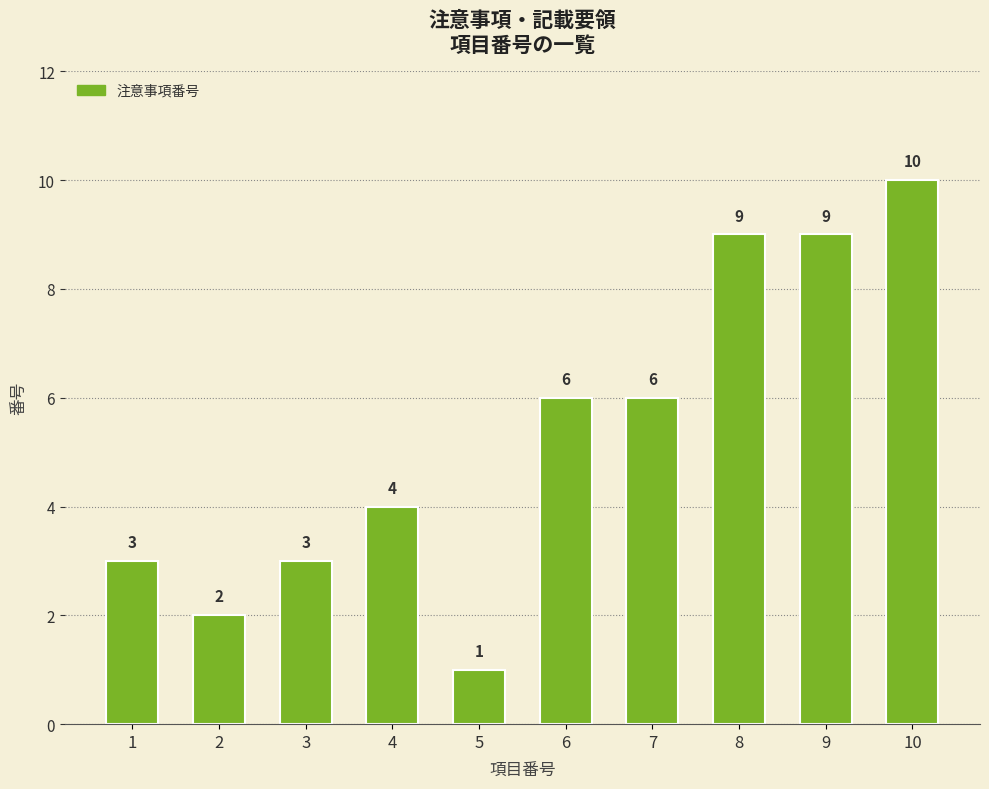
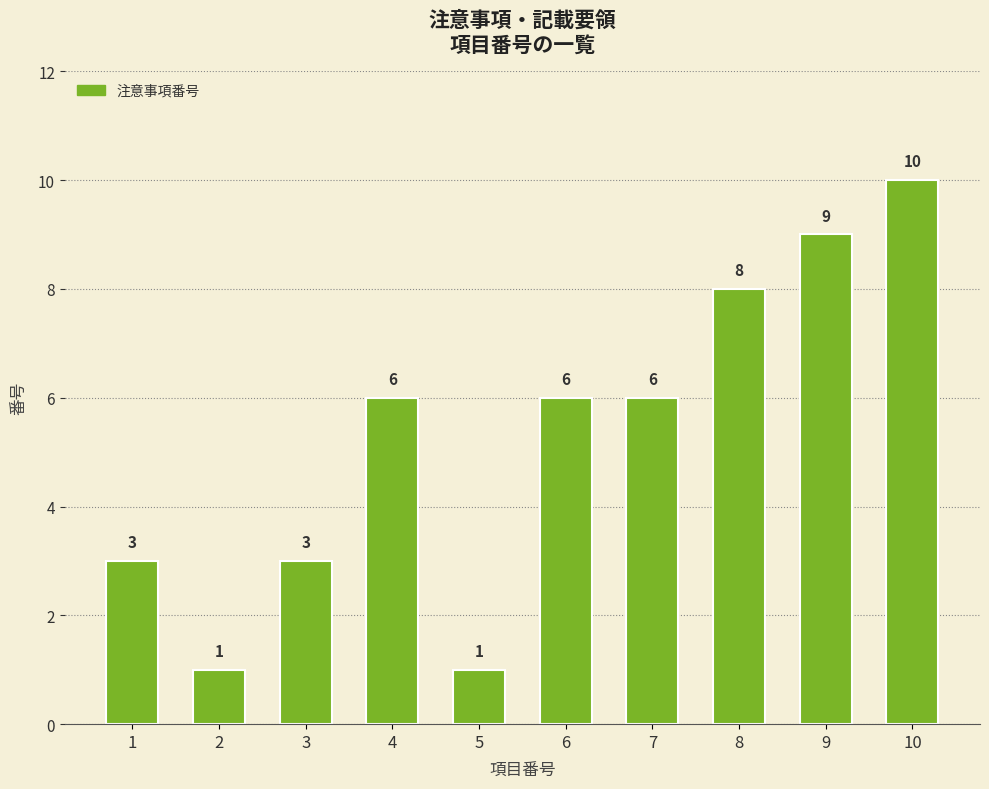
  {
    "1": 3,
-   "2": 2,
+   "2": 1,
    "3": 3,
-   "4": 4,
+   "4": 6,
    "5": 1,
    "6": 6,
    "7": 6,
-   "8": 9,
+   "8": 8,
    "9": 9,
    "10": 10
  }
